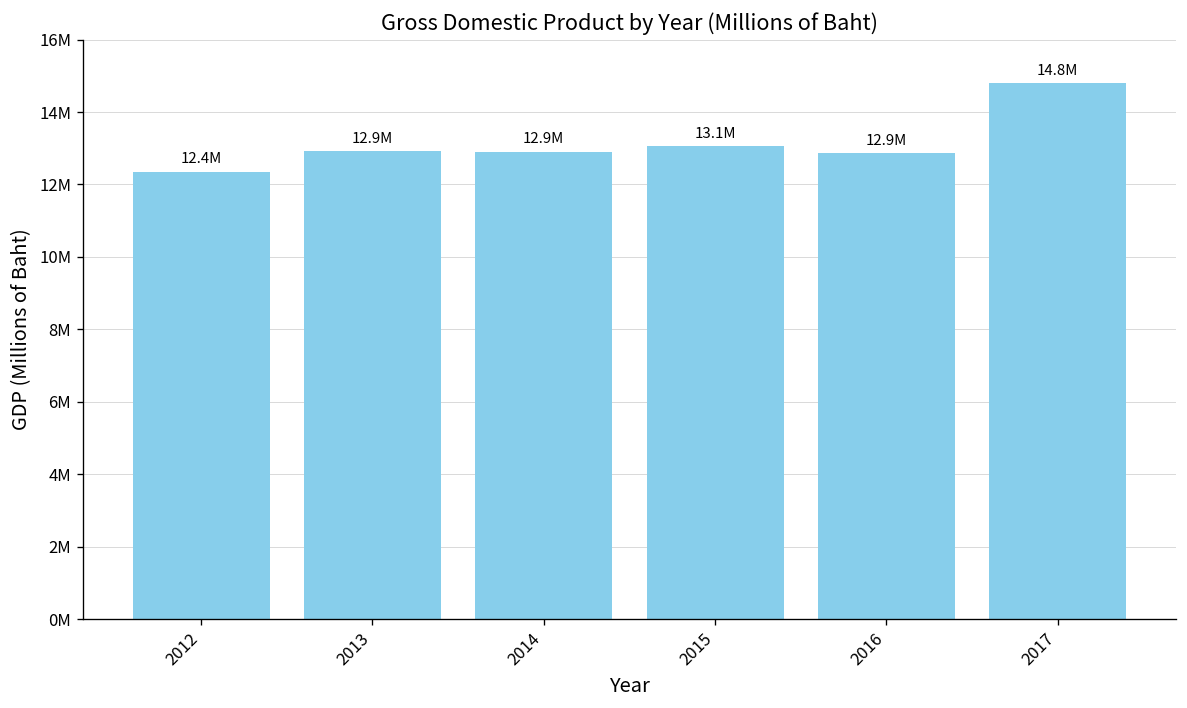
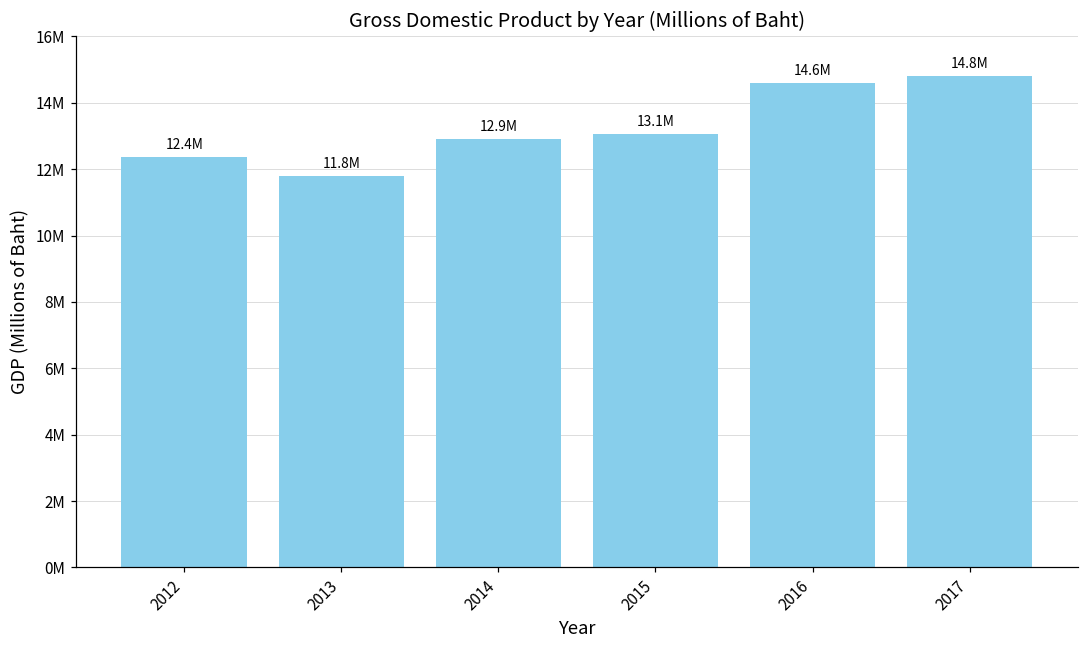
  {
    "2012": "12.4M",
-   "2013": "12.9M",
+   "2013": "11.8M",
    "2014": "12.9M",
    "2015": "13.1M",
-   "2016": "12.9M",
+   "2016": "14.6M",
    "2017": "14.8M"
  }
